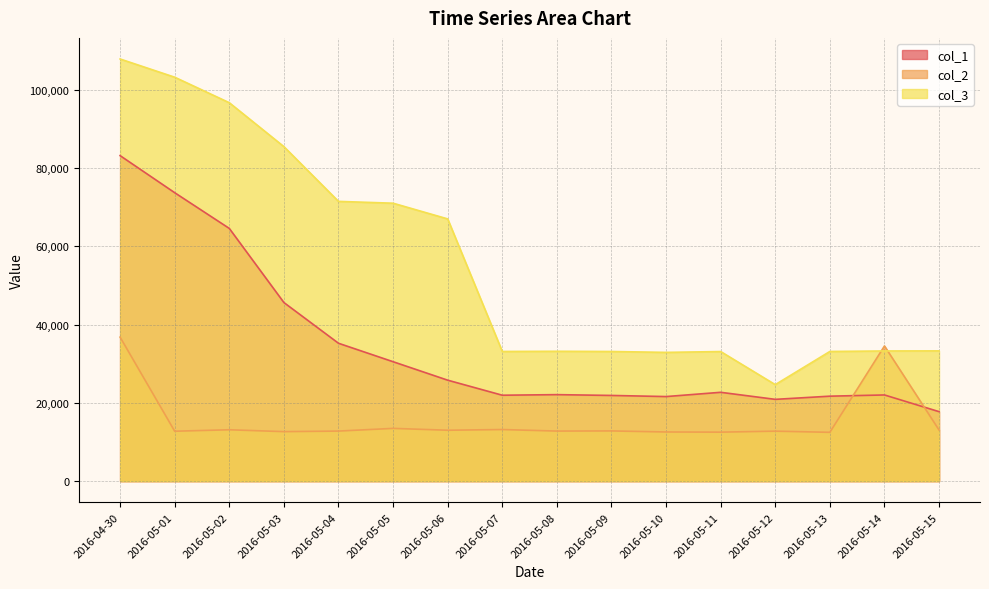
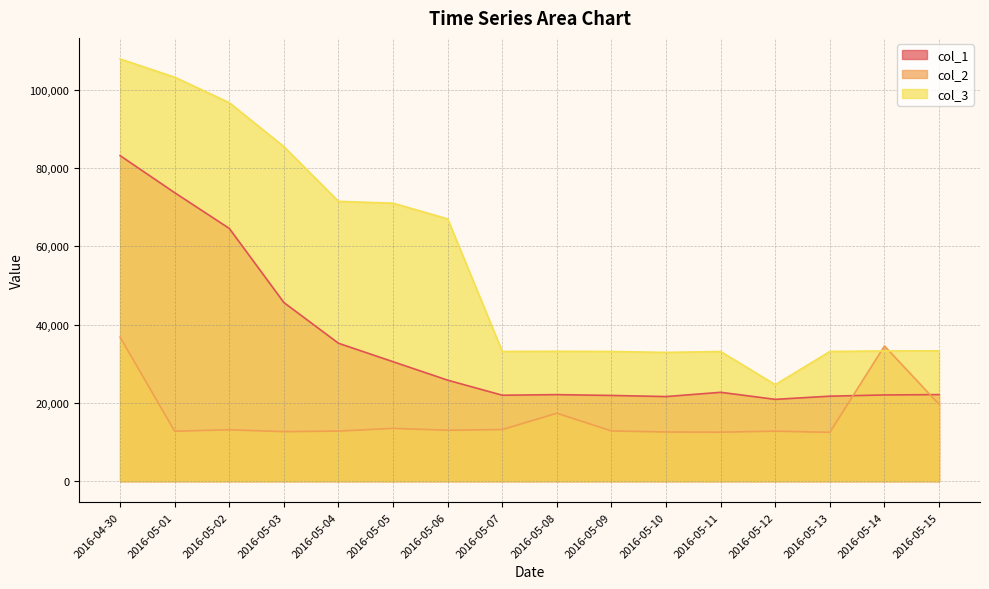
  {
    "col_1": {
      "2016-04-30": "83,000",
      "2016-05-01": "74,000",
      "2016-05-02": "65,000",
      "2016-05-03": "46,000",
      "2016-05-04": "35,000",
      "2016-05-05": "31,000",
      "2016-05-06": "26,000",
      "2016-05-07": "22,000",
      "2016-05-08": "22,000",
      "2016-05-09": "22,000",
      "2016-05-10": "22,000",
      "2016-05-11": "23,000",
      "2016-05-12": "21,000",
      "2016-05-13": "22,000",
      "2016-05-14": "22,000",
-     "2016-05-15": "18,000"
+     "2016-05-15": "22,000"
    },
    "col_2": {
      "2016-04-30": "37,000",
      "2016-05-01": "13,000",
      "2016-05-02": "13,000",
      "2016-05-03": "13,000",
      "2016-05-04": "13,000",
      "2016-05-05": "13,000",
      "2016-05-06": "13,000",
      "2016-05-07": "13,000",
-     "2016-05-08": "13,000",
+     "2016-05-08": "17,000",
      "2016-05-09": "13,000",
      "2016-05-10": "13,000",
      "2016-05-11": "13,000",
      "2016-05-12": "13,000",
      "2016-05-13": "12,000",
      "2016-05-14": "35,000",
-     "2016-05-15": "13,000"
+     "2016-05-15": "20,000"
    },
    "col_3": {
      "2016-04-30": "108,000",
      "2016-05-01": "103,000",
      "2016-05-02": "97,000",
      "2016-05-03": "85,000",
      "2016-05-04": "72,000",
      "2016-05-05": "71,000",
      "2016-05-06": "67,000",
      "2016-05-07": "33,000",
      "2016-05-08": "33,000",
      "2016-05-09": "33,000",
      "2016-05-10": "33,000",
      "2016-05-11": "33,000",
      "2016-05-12": "25,000",
      "2016-05-13": "33,000",
      "2016-05-14": "33,000",
      "2016-05-15": "33,000"
    }
  }
